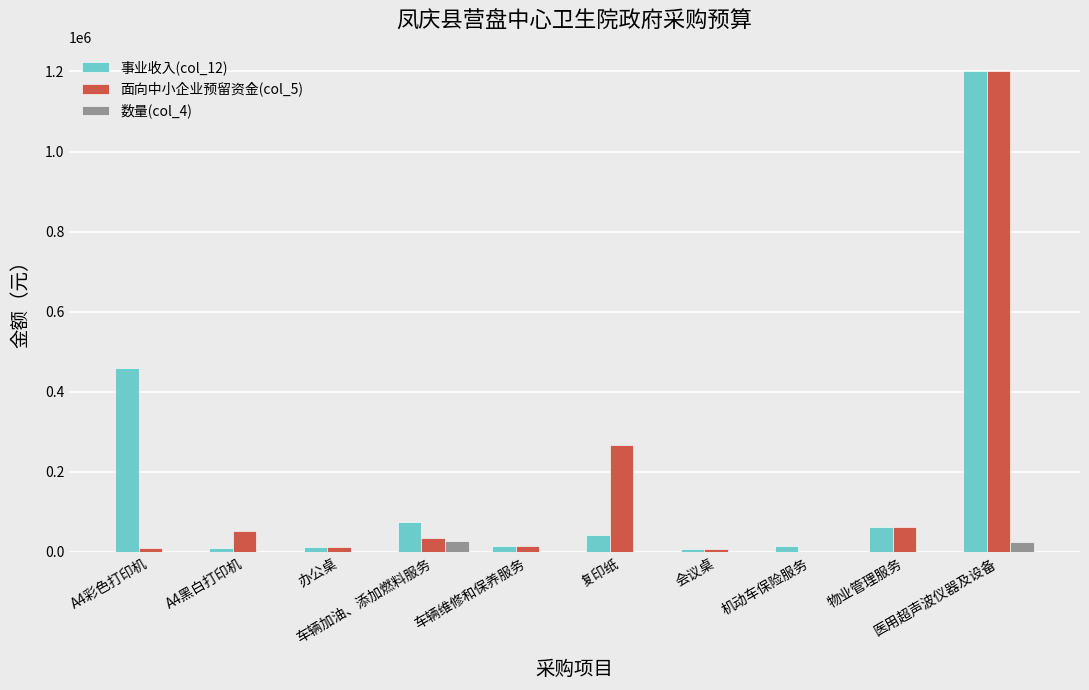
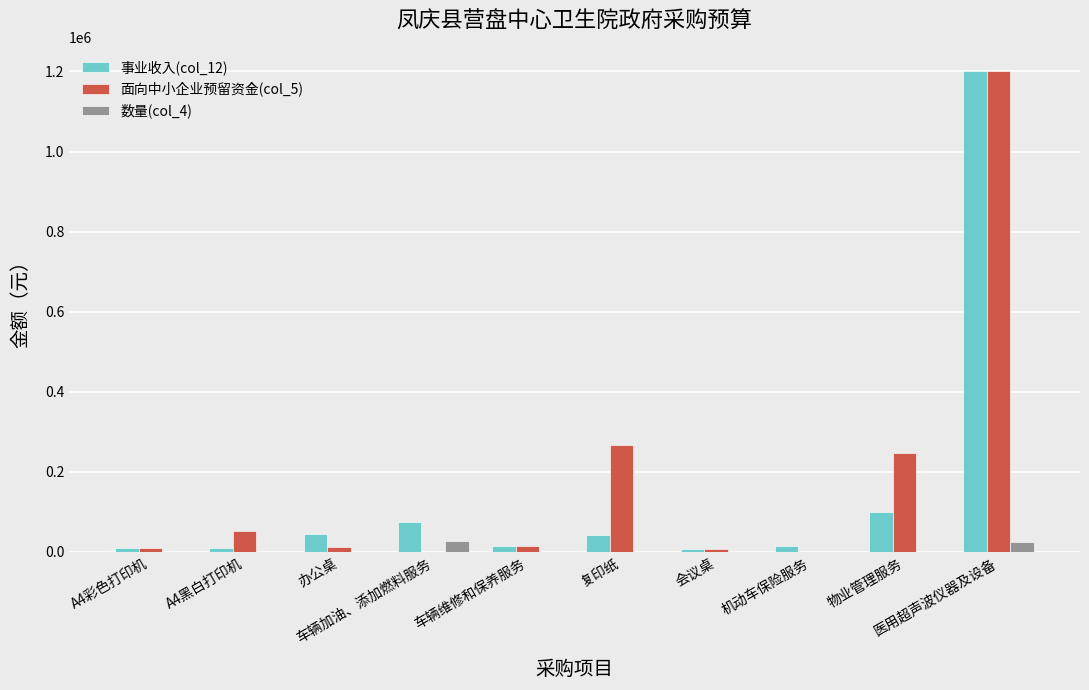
  {
    "事业收入(col_12)": {
-     "A4彩色打印机": 460000,
+     "A4彩色打印机": 10000,
      "A4黑白打印机": 10000,
-     "办公桌": 10000,
+     "办公桌": 40000,
      "车辆加油、添加燃料服务": 70000,
      "车辆维修和保养服务": 20000,
      "复印纸": 40000,
      "会议桌": 10000,
      "机动车保险服务": 20000,
-     "物业管理服务": 60000,
+     "物业管理服务": 100000,
      "医用超声波仪器及设备": 1200000
    },
    "面向中小企业预留资金(col_5)": {
      "A4彩色打印机": 10000,
      "A4黑白打印机": 50000,
      "办公桌": 10000,
-     "车辆加油、添加燃料服务": 30000,
+     "车辆加油、添加燃料服务": 0,
      "车辆维修和保养服务": 20000,
      "复印纸": 270000,
      "会议桌": 10000,
      "机动车保险服务": 0,
-     "物业管理服务": 60000,
+     "物业管理服务": 250000,
      "医用超声波仪器及设备": 1200000
    },
    "数量(col_4)": {
      "车辆加油、添加燃料服务": 30000,
      "医用超声波仪器及设备": 20000
    }
  }
